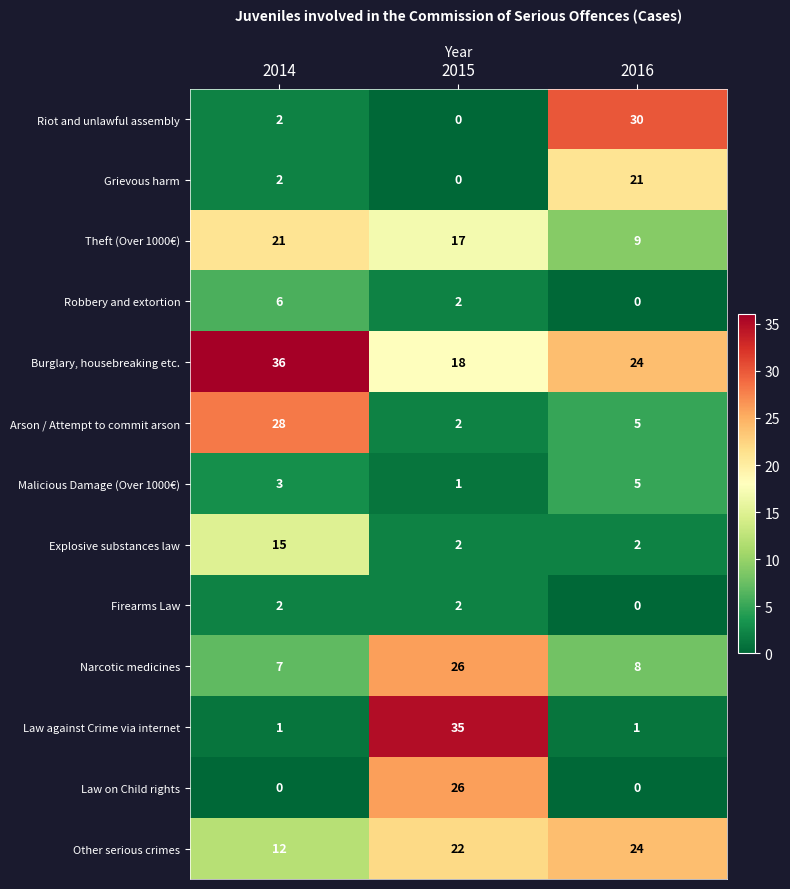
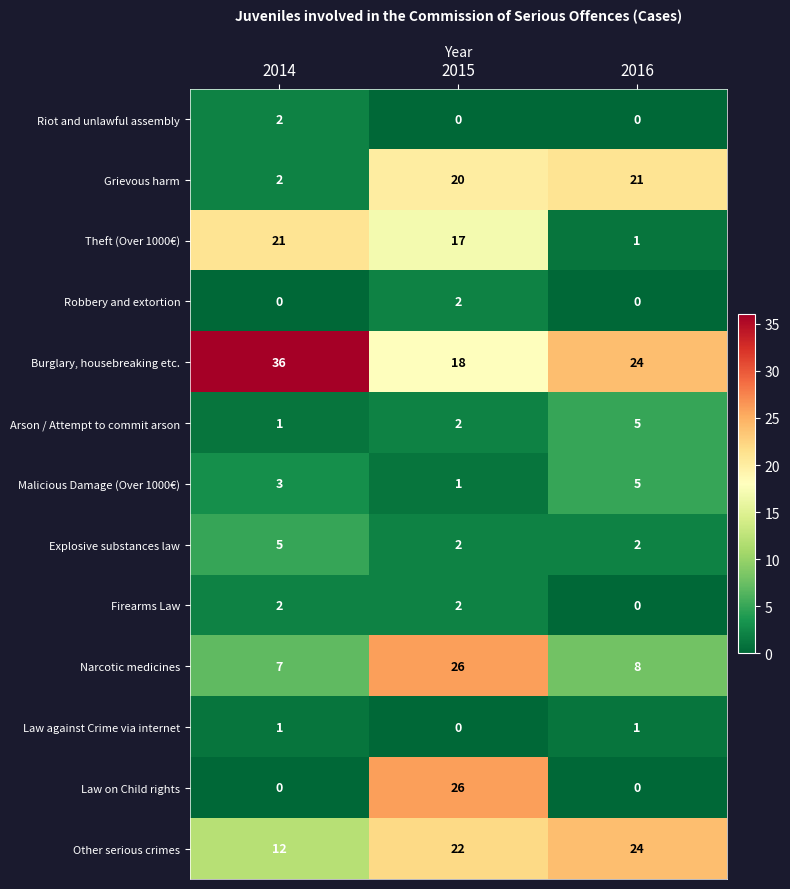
  {
    "Riot and unlawful assembly": {
      "2014": 2,
      "2015": 0,
-     "2016": 30
+     "2016": 0
    },
    "Grievous harm": {
      "2014": 2,
-     "2015": 0,
+     "2015": 20,
      "2016": 21
    },
    "Theft (Over 1000€)": {
      "2014": 21,
      "2015": 17,
-     "2016": 9
+     "2016": 1
    },
    "Robbery and extortion": {
-     "2014": 6,
+     "2014": 0,
      "2015": 2,
      "2016": 0
    },
    "Burglary, housebreaking etc.": {
      "2014": 36,
      "2015": 18,
      "2016": 24
    },
    "Arson / Attempt to commit arson": {
-     "2014": 28,
+     "2014": 1,
      "2015": 2,
      "2016": 5
    },
    "Malicious Damage (Over 1000€)": {
      "2014": 3,
      "2015": 1,
      "2016": 5
    },
    "Explosive substances law": {
-     "2014": 15,
+     "2014": 5,
      "2015": 2,
      "2016": 2
    },
    "Firearms Law": {
      "2014": 2,
      "2015": 2,
      "2016": 0
    },
    "Narcotic medicines": {
      "2014": 7,
      "2015": 26,
      "2016": 8
    },
    "Law against Crime via internet": {
      "2014": 1,
-     "2015": 35,
+     "2015": 0,
      "2016": 1
    },
    "Law on Child rights": {
      "2014": 0,
      "2015": 26,
      "2016": 0
    },
    "Other serious crimes": {
      "2014": 12,
      "2015": 22,
      "2016": 24
    }
  }
